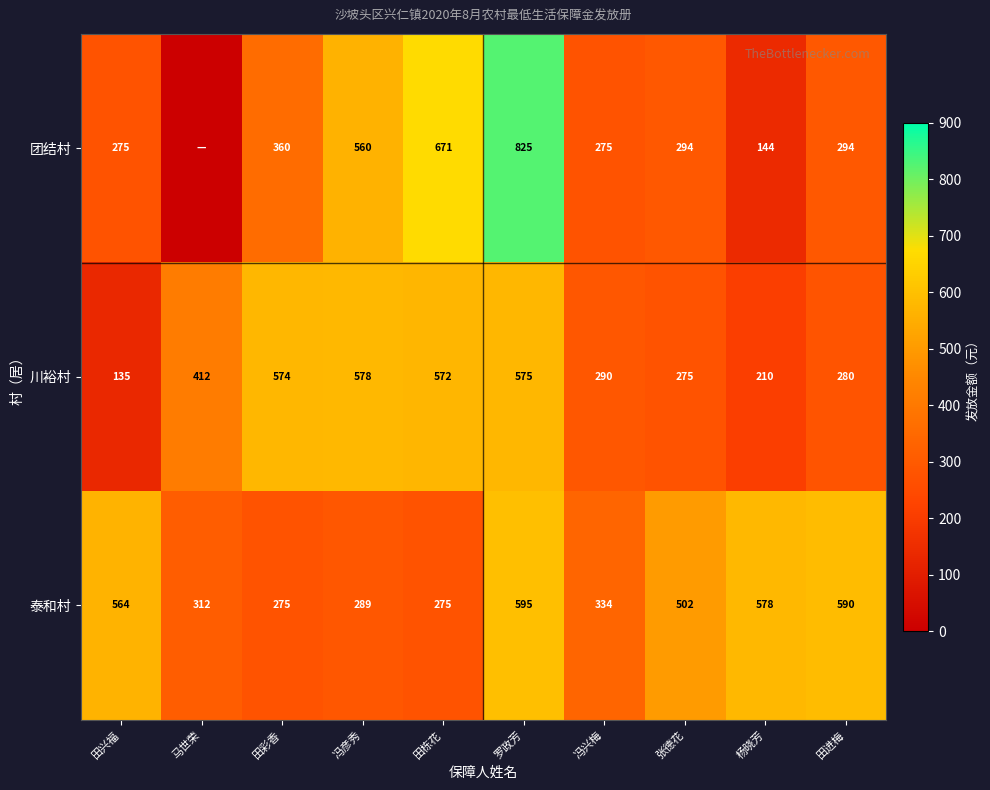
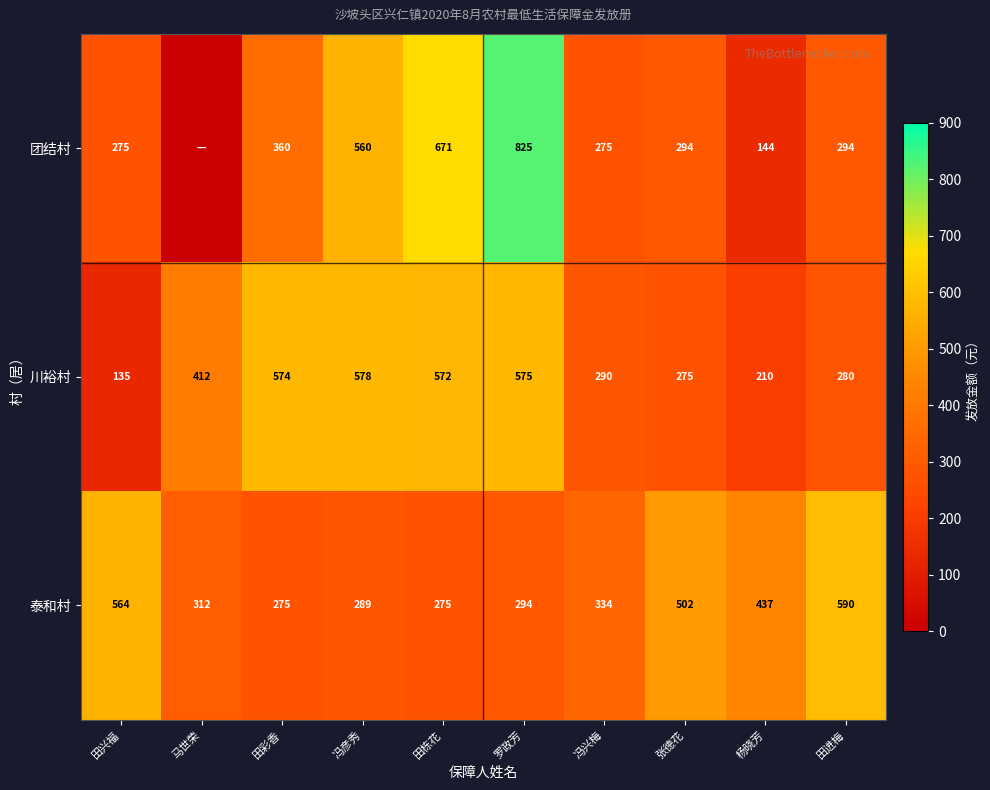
  {
    "团结村": {
      "田兴福": 275,
      "田彩香": 360,
      "冯彦秀": 560,
      "田栋花": 671,
      "罗政芳": 825,
      "冯兴梅": 275,
      "张德花": 294,
      "杨晓芳": 144
    },
    "川裕村": {
      "田兴福": 135,
      "马世荣": 412,
      "田彩香": 574,
      "冯彦秀": 578,
      "田栋花": 572,
      "罗政芳": 575,
      "冯兴梅": 290,
      "张德花": 275,
      "杨晓芳": 210,
      "田进梅": 280
    },
    "泰和村": {
      "田兴福": 564,
      "马世荣": 312,
      "田彩香": 275,
      "冯彦秀": 289,
      "田栋花": 275,
-     "罗政芳": 595,
+     "罗政芳": 294,
      "冯兴梅": 334,
      "张德花": 502,
-     "杨晓芳": 578,
+     "杨晓芳": 437,
      "田进梅": 590
    }
  }
